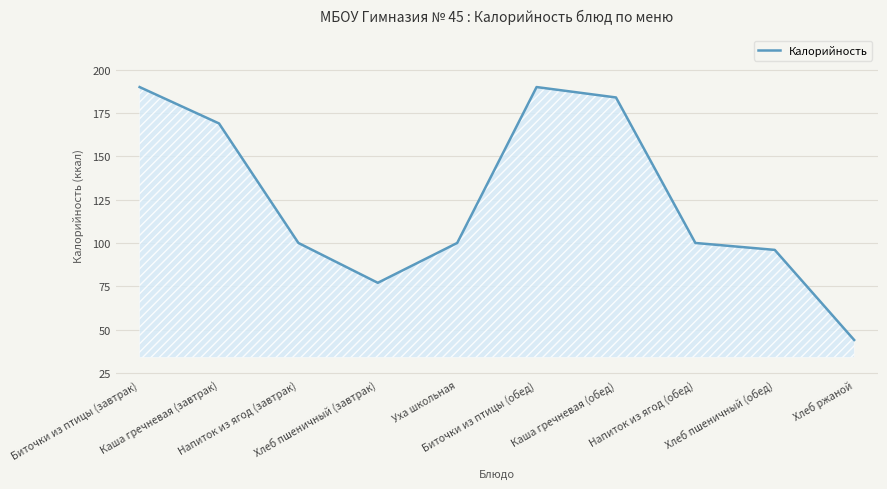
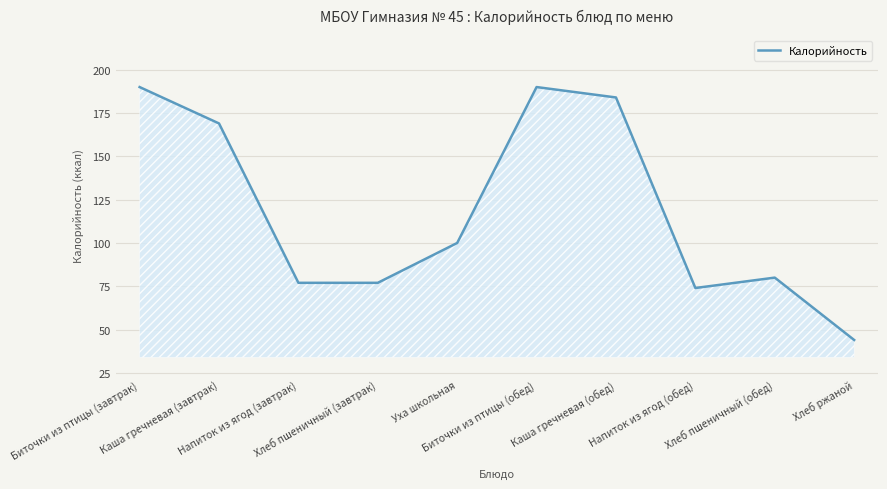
  {
    "Биточки из птицы (завтрак)": 190,
    "Каша гречневая (завтрак)": 169,
-   "Напиток из ягод (завтрак)": 100,
+   "Напиток из ягод (завтрак)": 77,
    "Хлеб пшеничный (завтрак)": 77,
    "Уха школьная": 100,
    "Биточки из птицы (обед)": 190,
    "Каша гречневая (обед)": 184,
-   "Напиток из ягод (обед)": 100,
-   "Хлеб пшеничный (обед)": 96,
+   "Напиток из ягод (обед)": 74,
+   "Хлеб пшеничный (обед)": 80,
    "Хлеб ржаной": 44
  }
